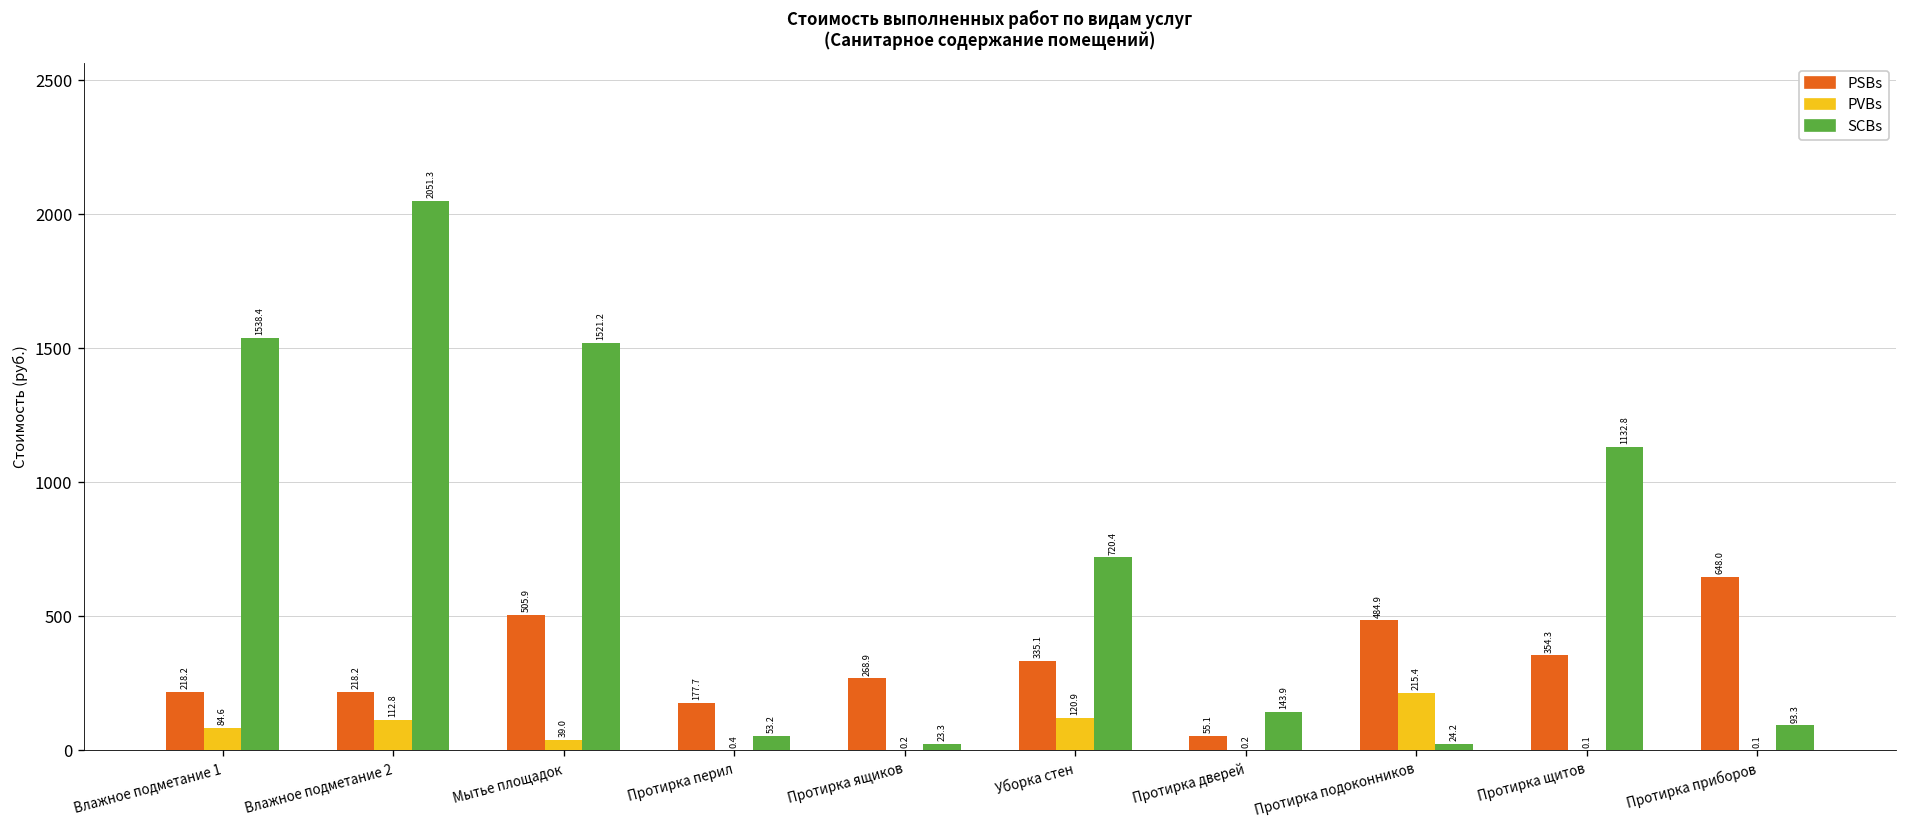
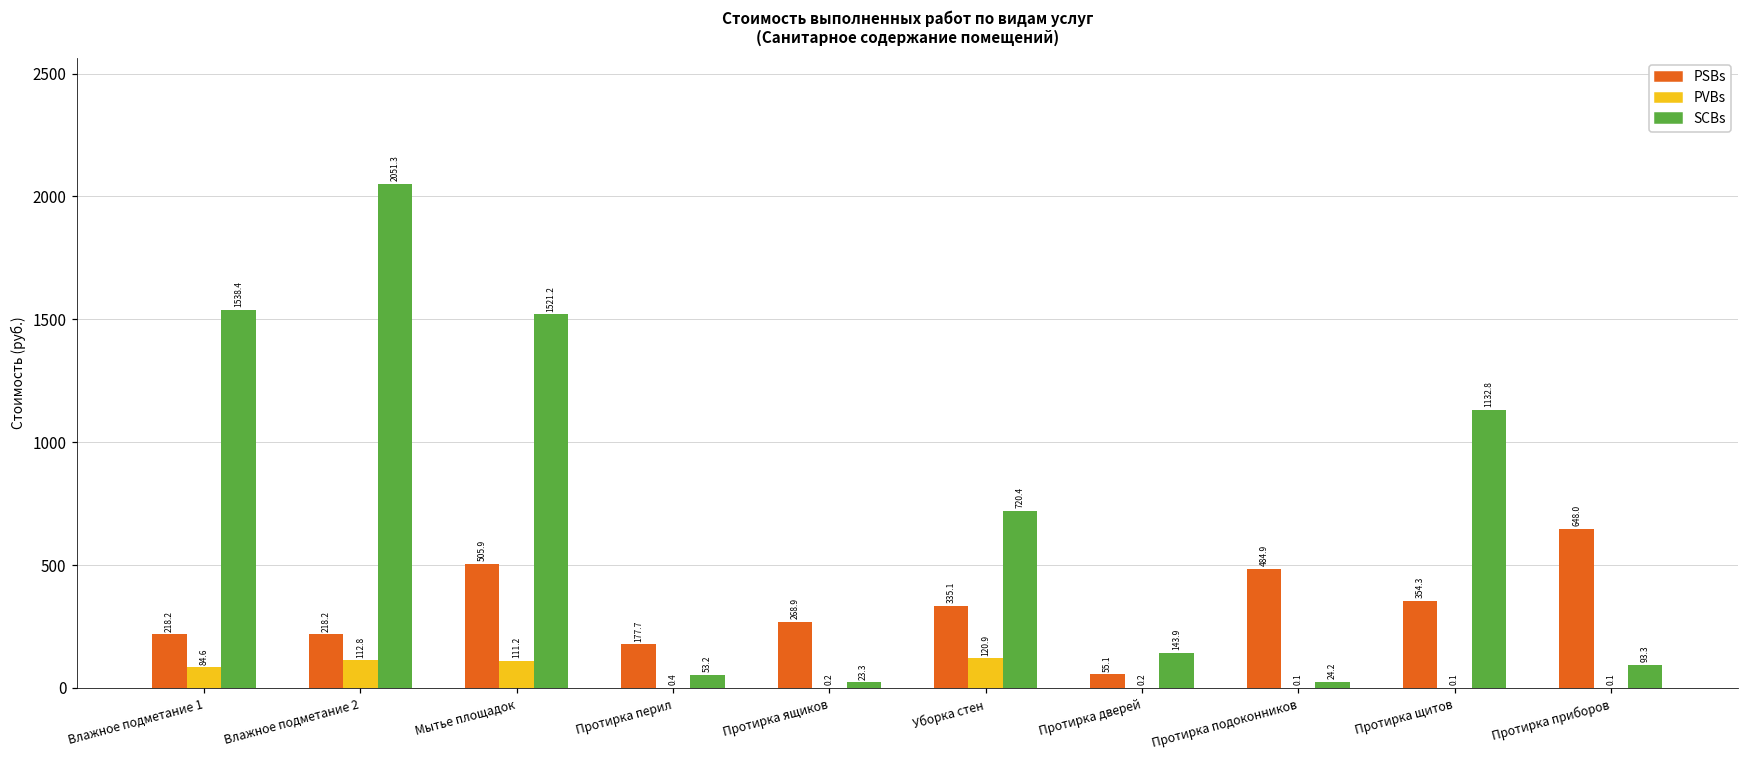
  {
    "PSBs": {
      "Влажное подметание 1": 218.2,
      "Влажное подметание 2": 218.2,
      "Мытье площадок": 505.9,
      "Протирка перил": 177.7,
      "Протирка ящиков": 268.9,
      "Уборка стен": 335.1,
      "Протирка дверей": 55.1,
      "Протирка подоконников": 484.9,
      "Протирка щитов": 354.3,
      "Протирка приборов": 648.0
    },
    "PVBs": {
      "Влажное подметание 1": 84.6,
      "Влажное подметание 2": 112.8,
-     "Мытье площадок": 39.0,
+     "Мытье площадок": 111.2,
      "Протирка перил": 0.4,
      "Протирка ящиков": 0.2,
      "Уборка стен": 120.9,
      "Протирка дверей": 0.2,
-     "Протирка подоконников": 215.4,
+     "Протирка подоконников": 0.1,
      "Протирка щитов": 0.1,
      "Протирка приборов": 0.1
    },
    "SCBs": {
      "Влажное подметание 1": 1538.4,
      "Влажное подметание 2": 2051.3,
      "Мытье площадок": 1521.2,
      "Протирка перил": 53.2,
      "Протирка ящиков": 23.3,
      "Уборка стен": 720.4,
      "Протирка дверей": 143.9,
      "Протирка подоконников": 24.2,
      "Протирка щитов": 1132.8,
      "Протирка приборов": 93.3
    }
  }
